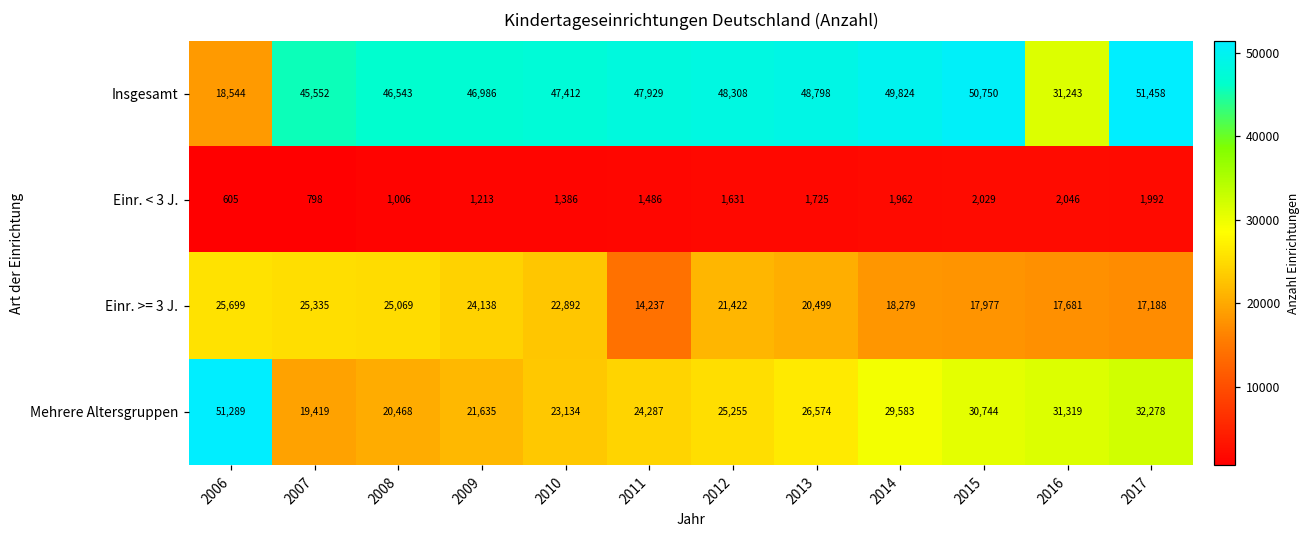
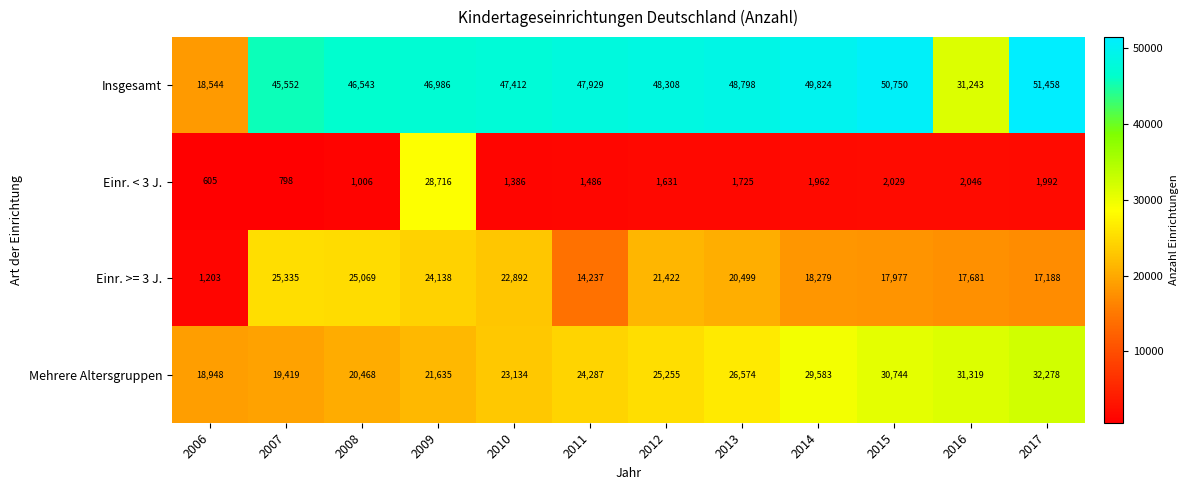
  {
    "Insgesamt": {
      "2006": "18,544",
      "2007": "45,552",
      "2008": "46,543",
      "2009": "46,986",
      "2010": "47,412",
      "2011": "47,929",
      "2012": "48,308",
      "2013": "48,798",
      "2014": "49,824",
      "2015": "50,750",
      "2016": "31,243",
      "2017": "51,458"
    },
    "Einr. < 3 J.": {
      "2006": "605",
      "2007": "798",
      "2008": "1,006",
-     "2009": "1,213",
+     "2009": "28,716",
      "2010": "1,386",
      "2011": "1,486",
      "2012": "1,631",
      "2013": "1,725",
      "2014": "1,962",
      "2015": "2,029",
      "2016": "2,046",
      "2017": "1,992"
    },
    "Einr. >= 3 J.": {
-     "2006": "25,699",
+     "2006": "1,203",
      "2007": "25,335",
      "2008": "25,069",
      "2009": "24,138",
      "2010": "22,892",
      "2011": "14,237",
      "2012": "21,422",
      "2013": "20,499",
      "2014": "18,279",
      "2015": "17,977",
      "2016": "17,681",
      "2017": "17,188"
    },
    "Mehrere Altersgruppen": {
-     "2006": "51,289",
+     "2006": "18,948",
      "2007": "19,419",
      "2008": "20,468",
      "2009": "21,635",
      "2010": "23,134",
      "2011": "24,287",
      "2012": "25,255",
      "2013": "26,574",
      "2014": "29,583",
      "2015": "30,744",
      "2016": "31,319",
      "2017": "32,278"
    }
  }
